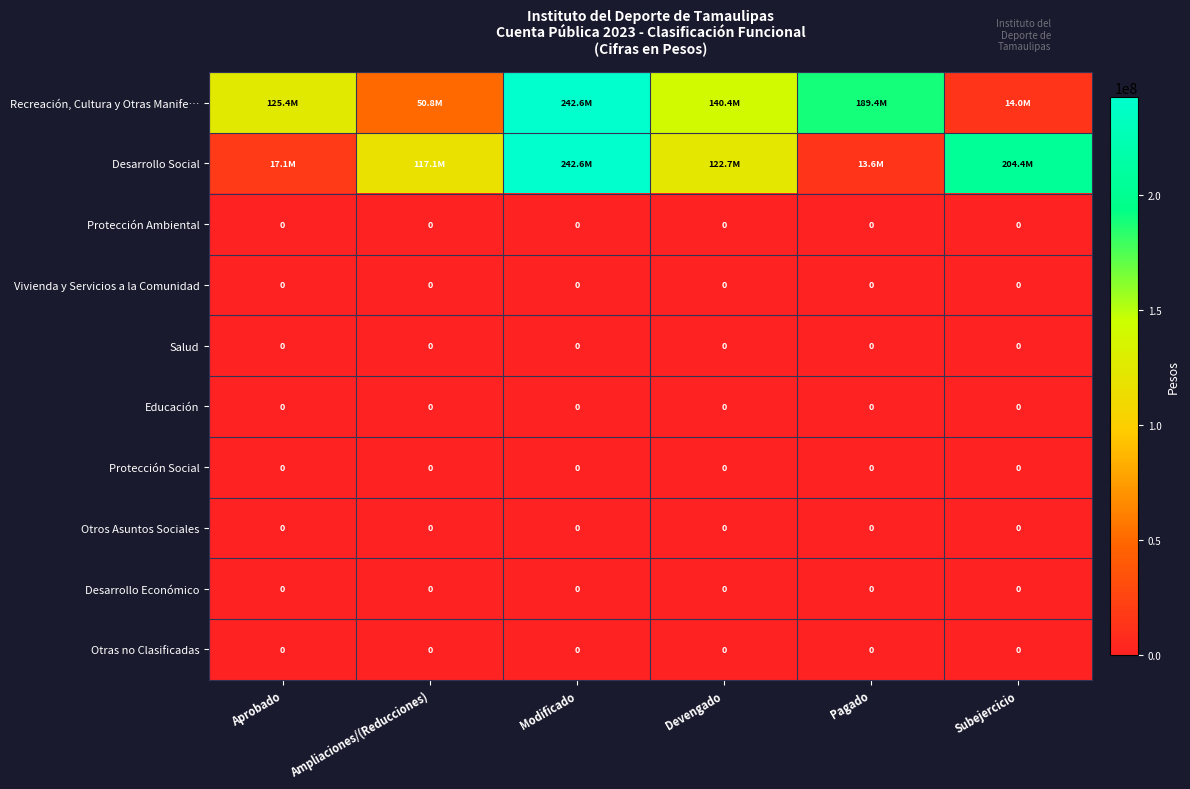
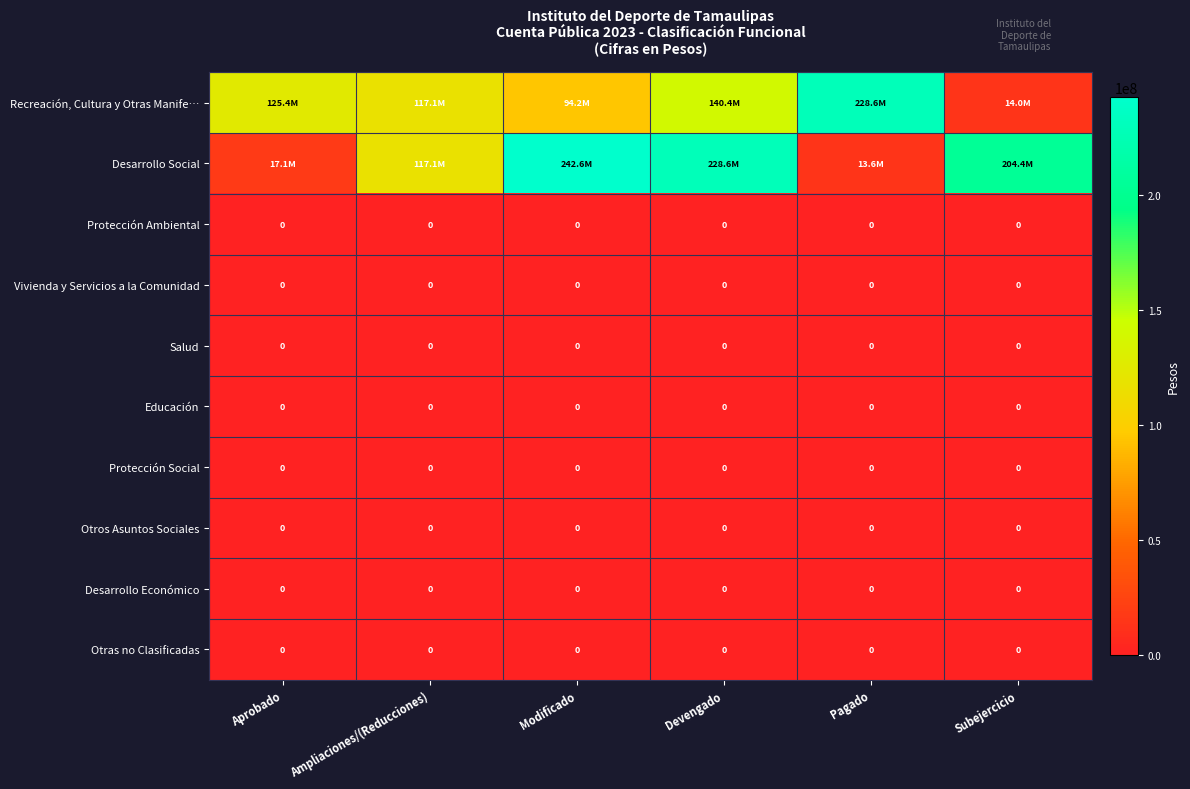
  {
    "Recreación, Cultura y Otras Manife…": {
      "Aprobado": "125.4M",
-     "Ampliaciones/(Reducciones)": "50.8M",
-     "Modificado": "242.6M",
+     "Ampliaciones/(Reducciones)": "117.1M",
+     "Modificado": "94.2M",
      "Devengado": "140.4M",
-     "Pagado": "189.4M",
+     "Pagado": "228.6M",
      "Subejercicio": "14.0M"
    },
    "Desarrollo Social": {
      "Aprobado": "17.1M",
      "Ampliaciones/(Reducciones)": "117.1M",
      "Modificado": "242.6M",
-     "Devengado": "122.7M",
+     "Devengado": "228.6M",
      "Pagado": "13.6M",
      "Subejercicio": "204.4M"
    },
    "Protección Ambiental": {
      "Aprobado": "0",
      "Ampliaciones/(Reducciones)": "0",
      "Modificado": "0",
      "Devengado": "0",
      "Pagado": "0",
      "Subejercicio": "0"
    },
    "Vivienda y Servicios a la Comunidad": {
      "Aprobado": "0",
      "Ampliaciones/(Reducciones)": "0",
      "Modificado": "0",
      "Devengado": "0",
      "Pagado": "0",
      "Subejercicio": "0"
    },
    "Salud": {
      "Aprobado": "0",
      "Ampliaciones/(Reducciones)": "0",
      "Modificado": "0",
      "Devengado": "0",
      "Pagado": "0",
      "Subejercicio": "0"
    },
    "Educación": {
      "Aprobado": "0",
      "Ampliaciones/(Reducciones)": "0",
      "Modificado": "0",
      "Devengado": "0",
      "Pagado": "0",
      "Subejercicio": "0"
    },
    "Protección Social": {
      "Aprobado": "0",
      "Ampliaciones/(Reducciones)": "0",
      "Modificado": "0",
      "Devengado": "0",
      "Pagado": "0",
      "Subejercicio": "0"
    },
    "Otros Asuntos Sociales": {
      "Aprobado": "0",
      "Ampliaciones/(Reducciones)": "0",
      "Modificado": "0",
      "Devengado": "0",
      "Pagado": "0",
      "Subejercicio": "0"
    },
    "Desarrollo Económico": {
      "Aprobado": "0",
      "Ampliaciones/(Reducciones)": "0",
      "Modificado": "0",
      "Devengado": "0",
      "Pagado": "0",
      "Subejercicio": "0"
    },
    "Otras no Clasificadas": {
      "Aprobado": "0",
      "Ampliaciones/(Reducciones)": "0",
      "Modificado": "0",
      "Devengado": "0",
      "Pagado": "0",
      "Subejercicio": "0"
    }
  }
